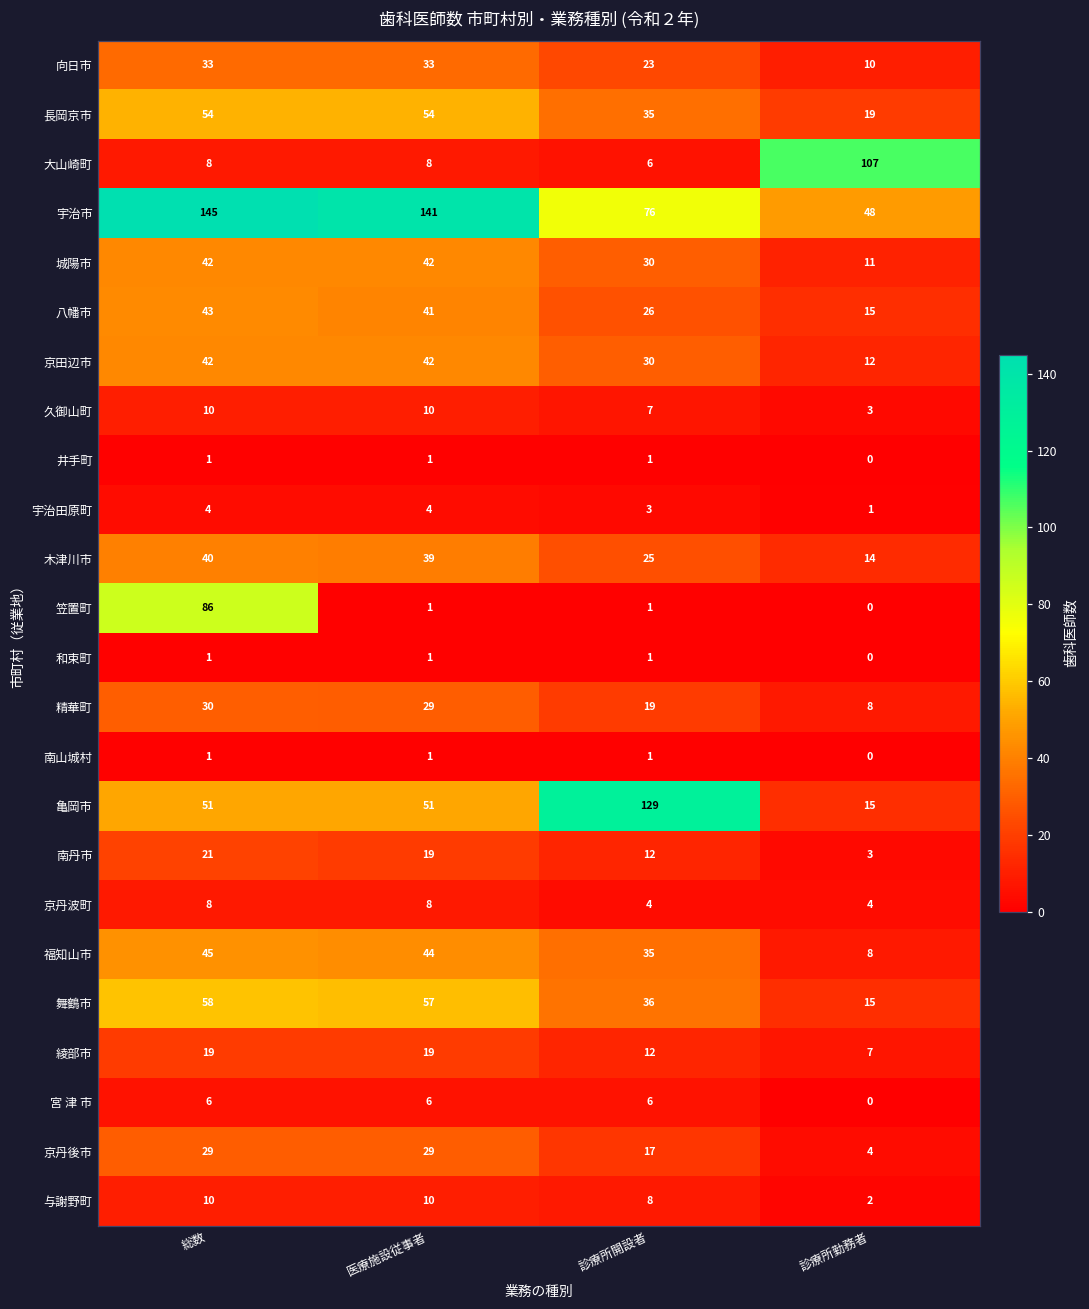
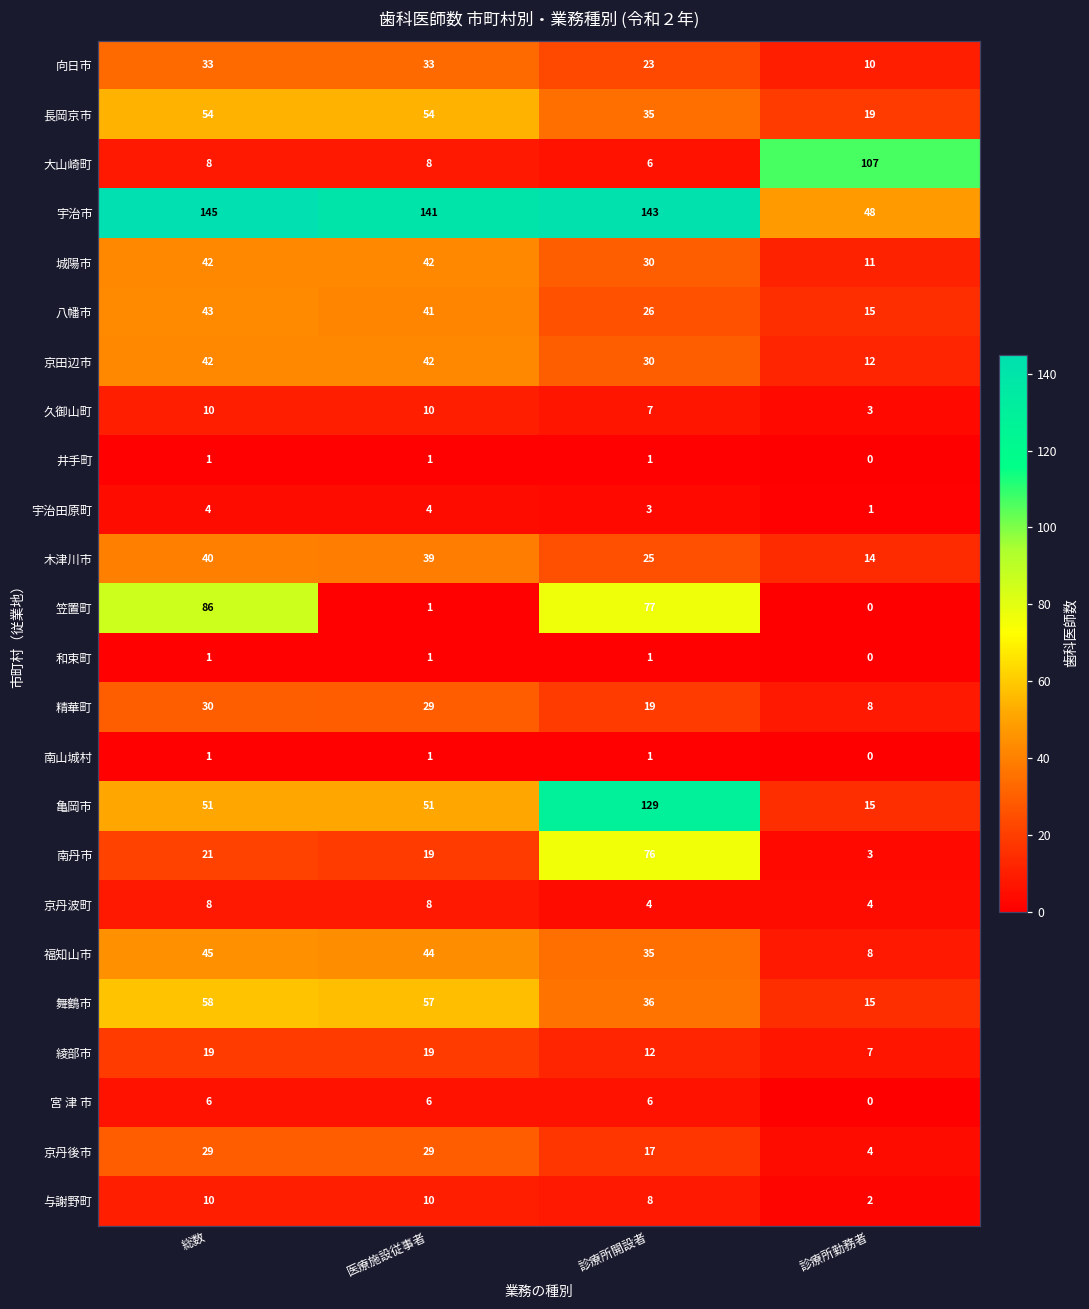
  {
    "向日市": {
      "総数": 33,
      "医療施設従事者": 33,
      "診療所開設者": 23,
      "診療所勤務者": 10
    },
    "長岡京市": {
      "総数": 54,
      "医療施設従事者": 54,
      "診療所開設者": 35,
      "診療所勤務者": 19
    },
    "大山崎町": {
      "総数": 8,
      "医療施設従事者": 8,
      "診療所開設者": 6,
      "診療所勤務者": 107
    },
    "宇治市": {
      "総数": 145,
      "医療施設従事者": 141,
-     "診療所開設者": 76,
+     "診療所開設者": 143,
      "診療所勤務者": 48
    },
    "城陽市": {
      "総数": 42,
      "医療施設従事者": 42,
      "診療所開設者": 30,
      "診療所勤務者": 11
    },
    "八幡市": {
      "総数": 43,
      "医療施設従事者": 41,
      "診療所開設者": 26,
      "診療所勤務者": 15
    },
    "京田辺市": {
      "総数": 42,
      "医療施設従事者": 42,
      "診療所開設者": 30,
      "診療所勤務者": 12
    },
    "久御山町": {
      "総数": 10,
      "医療施設従事者": 10,
      "診療所開設者": 7,
      "診療所勤務者": 3
    },
    "井手町": {
      "総数": 1,
      "医療施設従事者": 1,
      "診療所開設者": 1,
      "診療所勤務者": 0
    },
    "宇治田原町": {
      "総数": 4,
      "医療施設従事者": 4,
      "診療所開設者": 3,
      "診療所勤務者": 1
    },
    "木津川市": {
      "総数": 40,
      "医療施設従事者": 39,
      "診療所開設者": 25,
      "診療所勤務者": 14
    },
    "笠置町": {
      "総数": 86,
      "医療施設従事者": 1,
-     "診療所開設者": 1,
+     "診療所開設者": 77,
      "診療所勤務者": 0
    },
    "和束町": {
      "総数": 1,
      "医療施設従事者": 1,
      "診療所開設者": 1,
      "診療所勤務者": 0
    },
    "精華町": {
      "総数": 30,
      "医療施設従事者": 29,
      "診療所開設者": 19,
      "診療所勤務者": 8
    },
    "南山城村": {
      "総数": 1,
      "医療施設従事者": 1,
      "診療所開設者": 1,
      "診療所勤務者": 0
    },
    "亀岡市": {
      "総数": 51,
      "医療施設従事者": 51,
      "診療所開設者": 129,
      "診療所勤務者": 15
    },
    "南丹市": {
      "総数": 21,
      "医療施設従事者": 19,
-     "診療所開設者": 12,
+     "診療所開設者": 76,
      "診療所勤務者": 3
    },
    "京丹波町": {
      "総数": 8,
      "医療施設従事者": 8,
      "診療所開設者": 4,
      "診療所勤務者": 4
    },
    "福知山市": {
      "総数": 45,
      "医療施設従事者": 44,
      "診療所開設者": 35,
      "診療所勤務者": 8
    },
    "舞鶴市": {
      "総数": 58,
      "医療施設従事者": 57,
      "診療所開設者": 36,
      "診療所勤務者": 15
    },
    "綾部市": {
      "総数": 19,
      "医療施設従事者": 19,
      "診療所開設者": 12,
      "診療所勤務者": 7
    },
    "宮 津 市": {
      "総数": 6,
      "医療施設従事者": 6,
      "診療所開設者": 6,
      "診療所勤務者": 0
    },
    "京丹後市": {
      "総数": 29,
      "医療施設従事者": 29,
      "診療所開設者": 17,
      "診療所勤務者": 4
    },
    "与謝野町": {
      "総数": 10,
      "医療施設従事者": 10,
      "診療所開設者": 8,
      "診療所勤務者": 2
    }
  }
